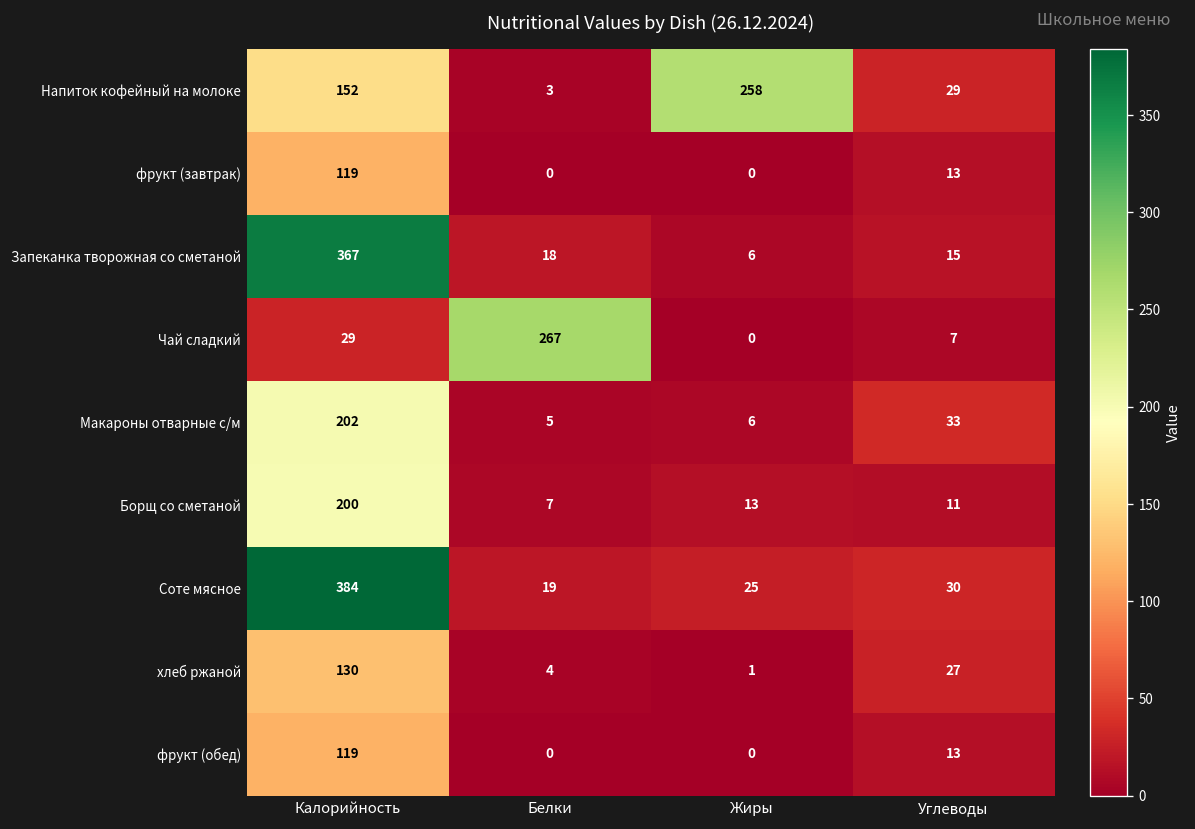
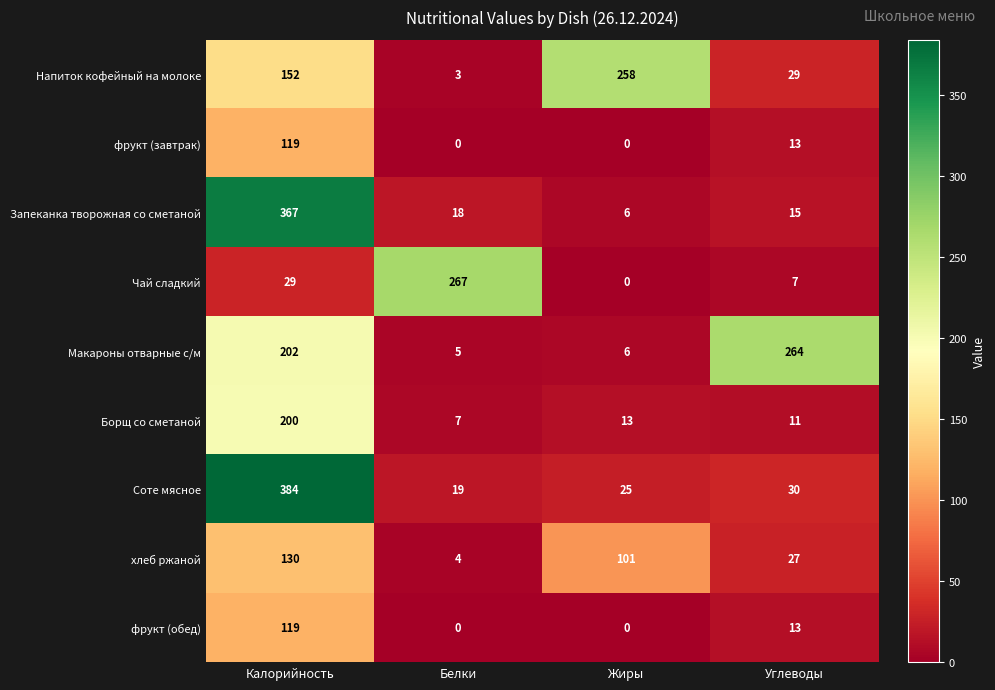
  {
    "Напиток кофейный на молоке": {
      "Калорийность": 152,
      "Белки": 3,
      "Жиры": 258,
      "Углеводы": 29
    },
    "фрукт (завтрак)": {
      "Калорийность": 119,
      "Белки": 0,
      "Жиры": 0,
      "Углеводы": 13
    },
    "Запеканка творожная со сметаной": {
      "Калорийность": 367,
      "Белки": 18,
      "Жиры": 6,
      "Углеводы": 15
    },
    "Чай сладкий": {
      "Калорийность": 29,
      "Белки": 267,
      "Жиры": 0,
      "Углеводы": 7
    },
    "Макароны отварные с/м": {
      "Калорийность": 202,
      "Белки": 5,
      "Жиры": 6,
-     "Углеводы": 33
+     "Углеводы": 264
    },
    "Борщ со сметаной": {
      "Калорийность": 200,
      "Белки": 7,
      "Жиры": 13,
      "Углеводы": 11
    },
    "Соте мясное": {
      "Калорийность": 384,
      "Белки": 19,
      "Жиры": 25,
      "Углеводы": 30
    },
    "хлеб ржаной": {
      "Калорийность": 130,
      "Белки": 4,
-     "Жиры": 1,
+     "Жиры": 101,
      "Углеводы": 27
    },
    "фрукт (обед)": {
      "Калорийность": 119,
      "Белки": 0,
      "Жиры": 0,
      "Углеводы": 13
    }
  }
